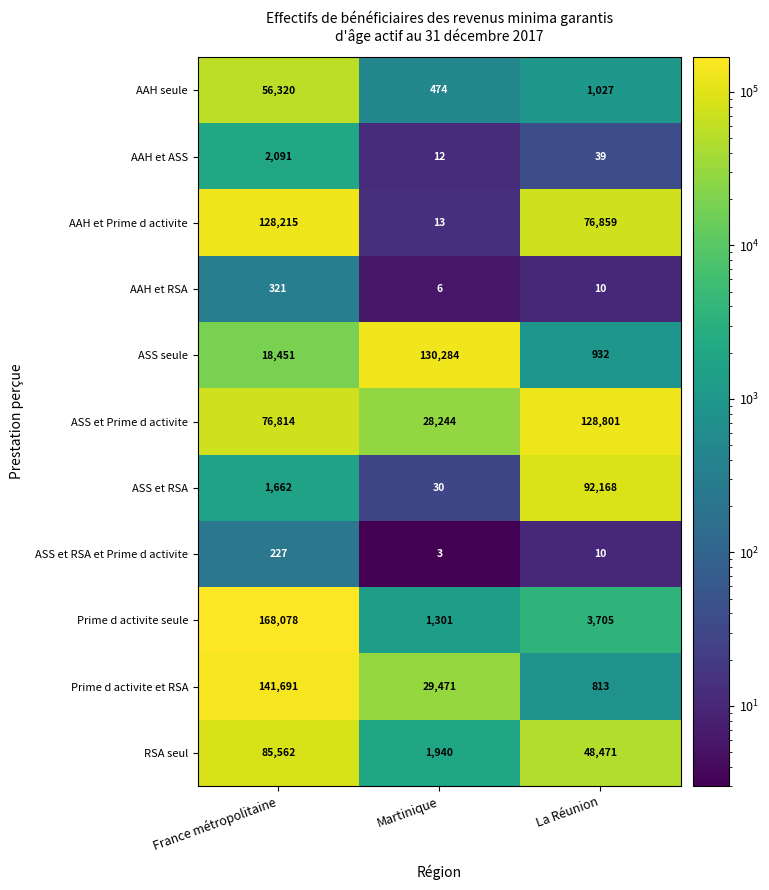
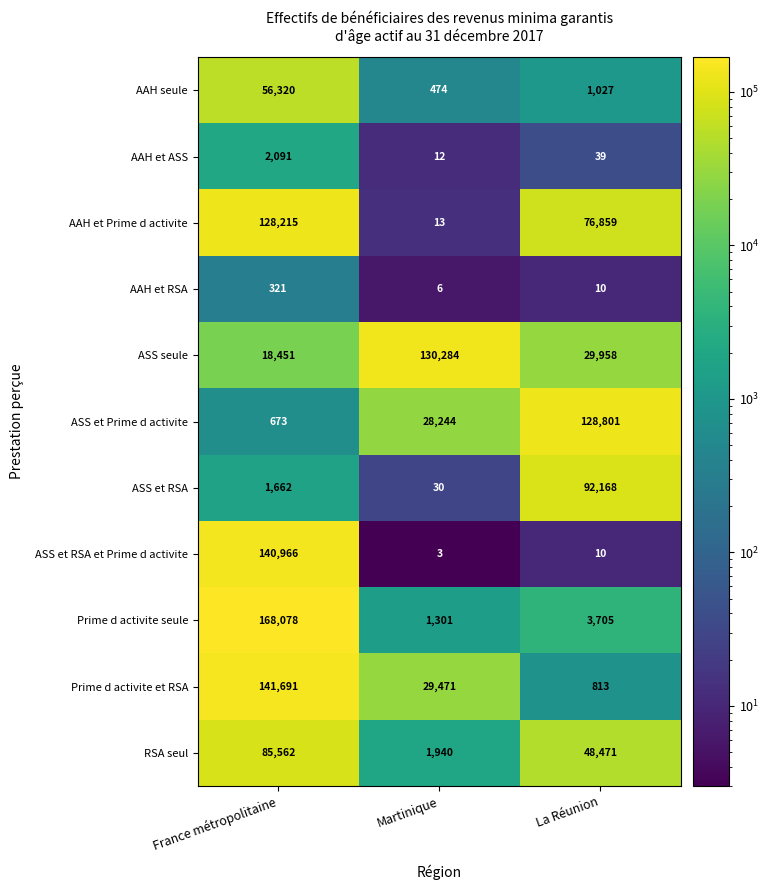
  {
    "AAH seule": {
      "France métropolitaine": "56,320",
      "Martinique": "474",
      "La Réunion": "1,027"
    },
    "AAH et ASS": {
      "France métropolitaine": "2,091",
      "Martinique": "12",
      "La Réunion": "39"
    },
    "AAH et Prime d activite": {
      "France métropolitaine": "128,215",
      "Martinique": "13",
      "La Réunion": "76,859"
    },
    "AAH et RSA": {
      "France métropolitaine": "321",
      "Martinique": "6",
      "La Réunion": "10"
    },
    "ASS seule": {
      "France métropolitaine": "18,451",
      "Martinique": "130,284",
-     "La Réunion": "932"
+     "La Réunion": "29,958"
    },
    "ASS et Prime d activite": {
-     "France métropolitaine": "76,814",
+     "France métropolitaine": "673",
      "Martinique": "28,244",
      "La Réunion": "128,801"
    },
    "ASS et RSA": {
      "France métropolitaine": "1,662",
      "Martinique": "30",
      "La Réunion": "92,168"
    },
    "ASS et RSA et Prime d activite": {
-     "France métropolitaine": "227",
+     "France métropolitaine": "140,966",
      "Martinique": "3",
      "La Réunion": "10"
    },
    "Prime d activite seule": {
      "France métropolitaine": "168,078",
      "Martinique": "1,301",
      "La Réunion": "3,705"
    },
    "Prime d activite et RSA": {
      "France métropolitaine": "141,691",
      "Martinique": "29,471",
      "La Réunion": "813"
    },
    "RSA seul": {
      "France métropolitaine": "85,562",
      "Martinique": "1,940",
      "La Réunion": "48,471"
    }
  }
